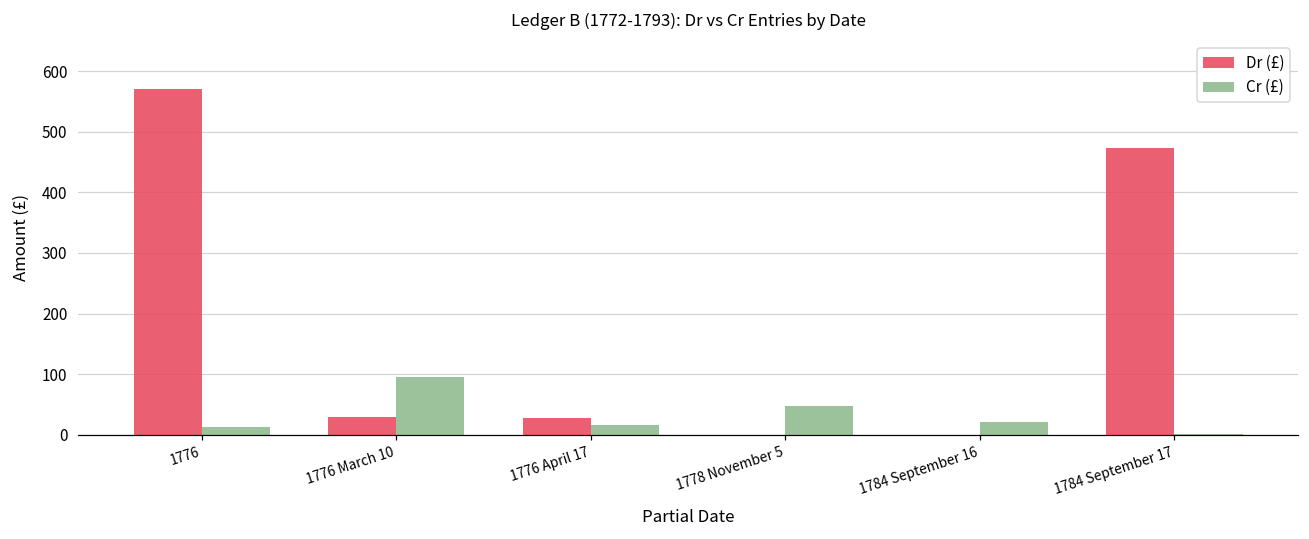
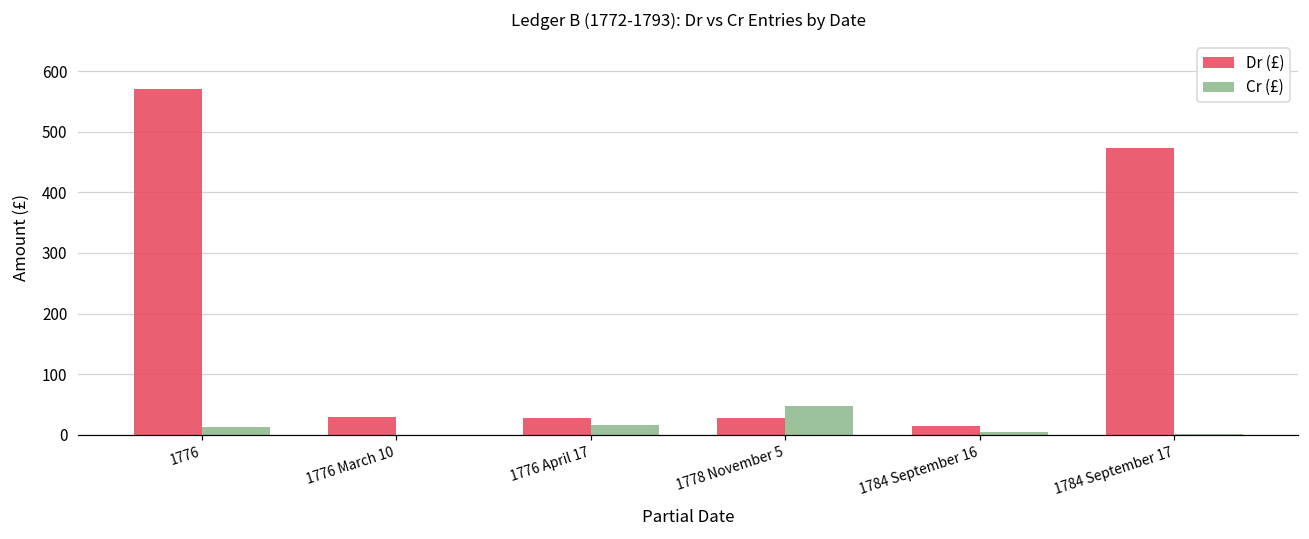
  {
    "Dr (£)": {
      "1776": 570,
      "1776 March 10": 30,
      "1776 April 17": 30,
-     "1778 November 5": 0,
-     "1784 September 16": 0,
+     "1778 November 5": 30,
+     "1784 September 16": 20,
      "1784 September 17": 470
    },
    "Cr (£)": {
      "1776": 10,
-     "1776 March 10": 100,
+     "1776 March 10": 0,
      "1776 April 17": 20,
      "1778 November 5": 50,
-     "1784 September 16": 20
+     "1784 September 16": 0
    }
  }
